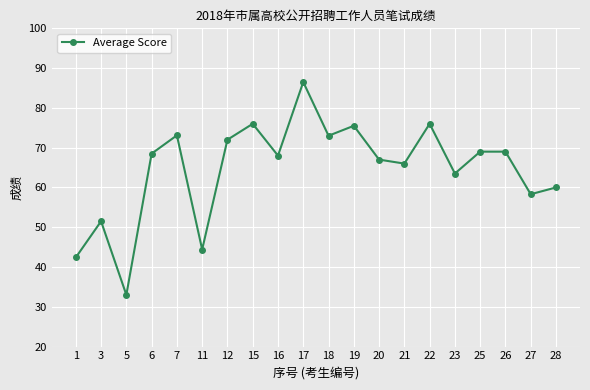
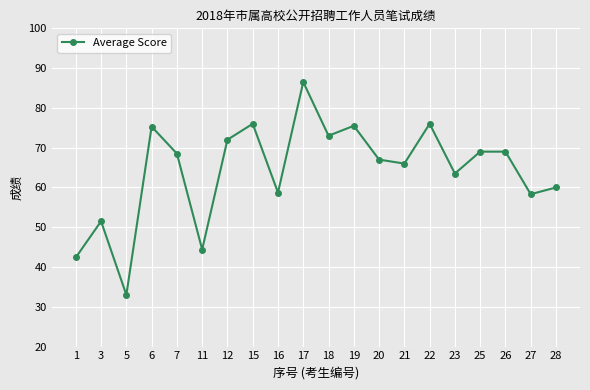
  {
    "1": 42,
    "3": 52,
    "5": 33,
-   "6": 69,
-   "7": 73,
+   "6": 75,
+   "7": 69,
    "11": 44,
    "12": 72,
    "15": 76,
-   "16": 68,
+   "16": 59,
    "17": 87,
    "18": 73,
    "19": 76,
    "20": 67,
    "21": 66,
    "22": 76,
    "23": 64,
    "25": 69,
    "26": 69,
    "27": 58,
    "28": 60
  }
